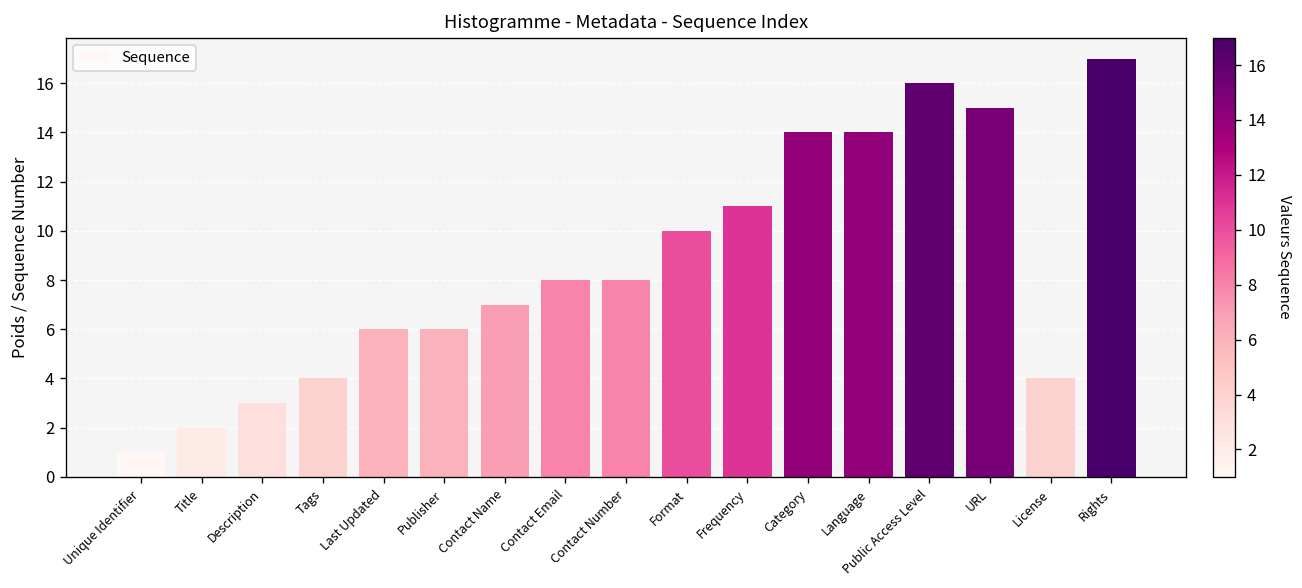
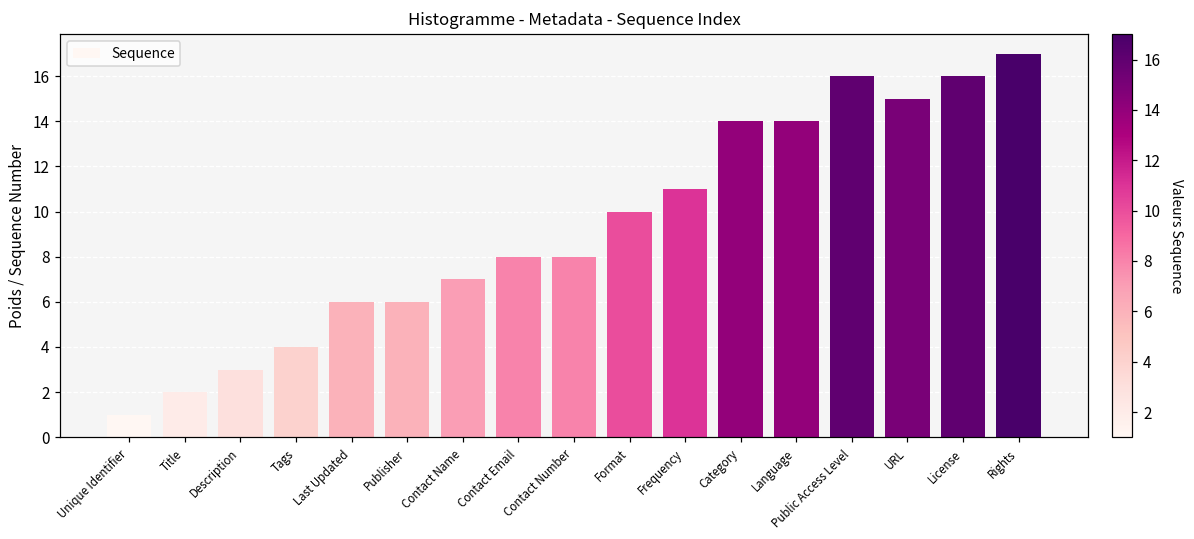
  {
    "Unique Identifier": 1,
    "Title": 2,
    "Description": 3,
    "Tags": 4,
    "Last Updated": 6,
    "Publisher": 6,
    "Contact Name": 7,
    "Contact Email": 8,
    "Contact Number": 8,
    "Format": 10,
    "Frequency": 11,
    "Category": 14,
    "Language": 14,
    "Public Access Level": 16,
    "URL": 15,
-   "License": 4,
+   "License": 16,
    "Rights": 17
  }
